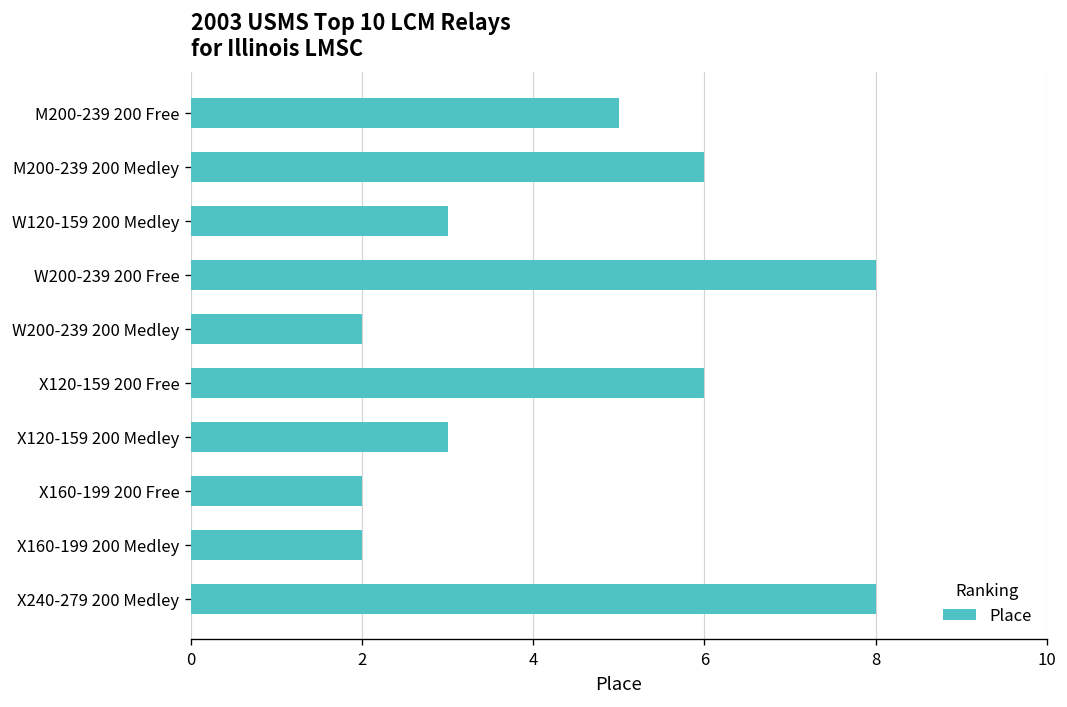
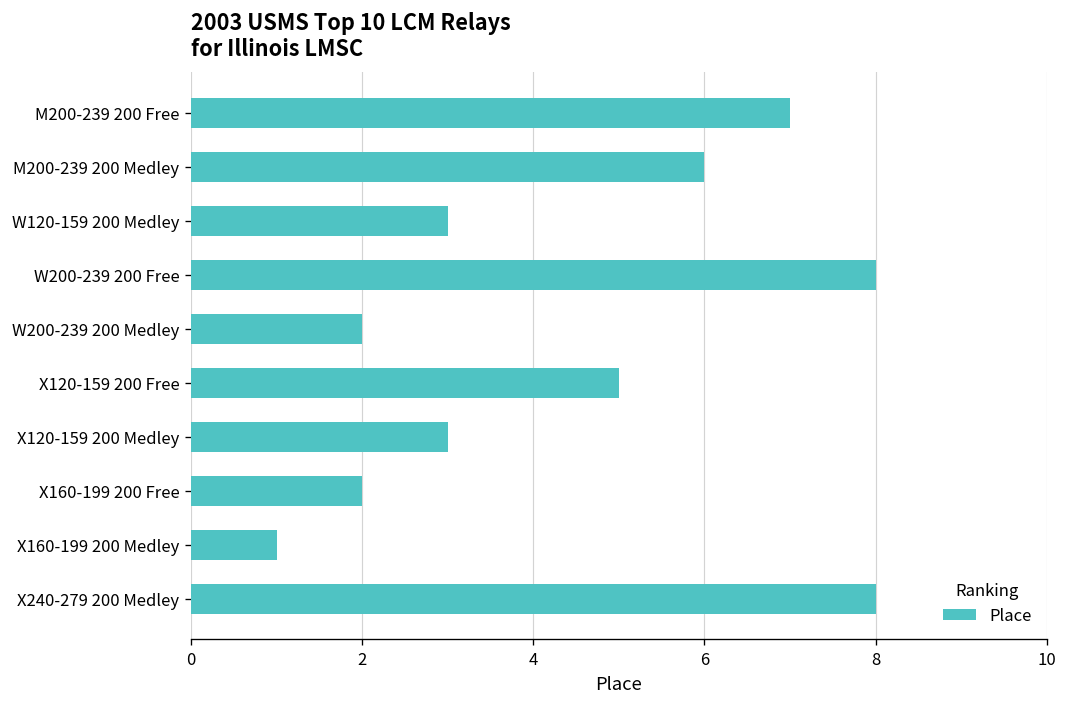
  {
-   "M200-239 200 Free": 5,
+   "M200-239 200 Free": 7,
    "M200-239 200 Medley": 6,
    "W120-159 200 Medley": 3,
    "W200-239 200 Free": 8,
    "W200-239 200 Medley": 2,
-   "X120-159 200 Free": 6,
+   "X120-159 200 Free": 5,
    "X120-159 200 Medley": 3,
    "X160-199 200 Free": 2,
-   "X160-199 200 Medley": 2,
+   "X160-199 200 Medley": 1,
    "X240-279 200 Medley": 8
  }
